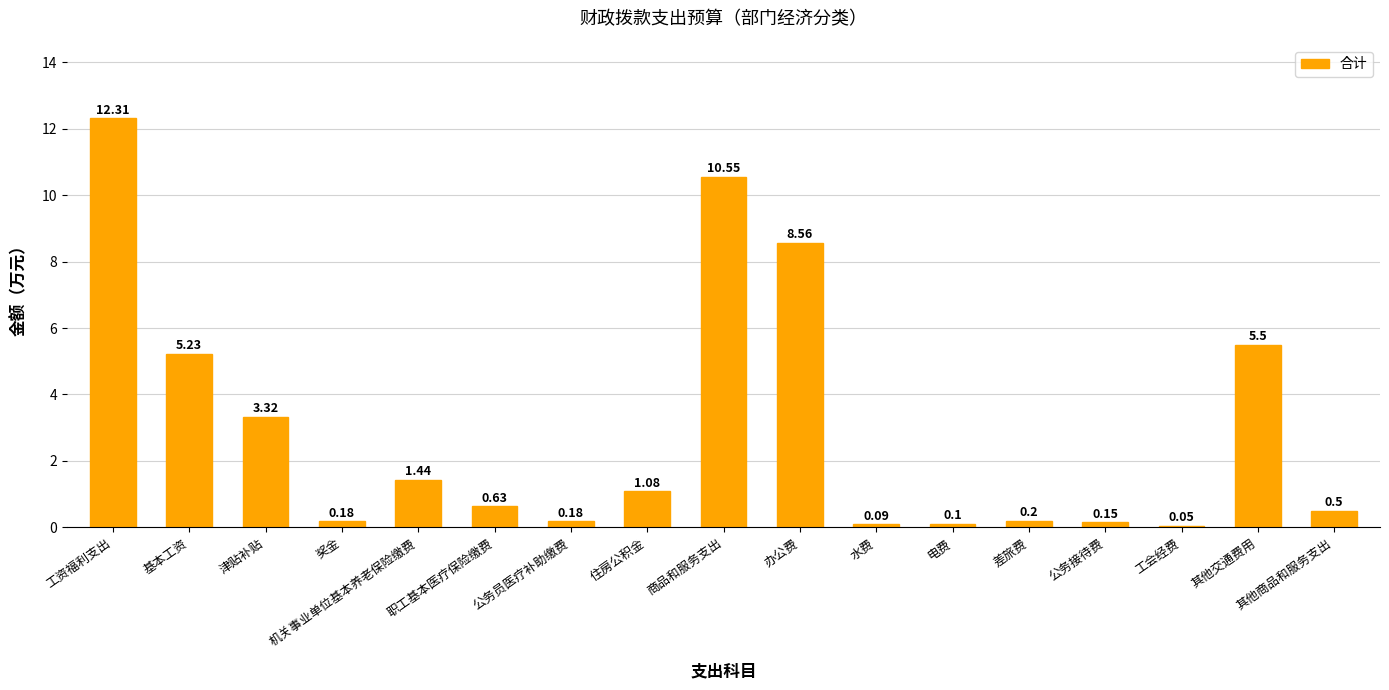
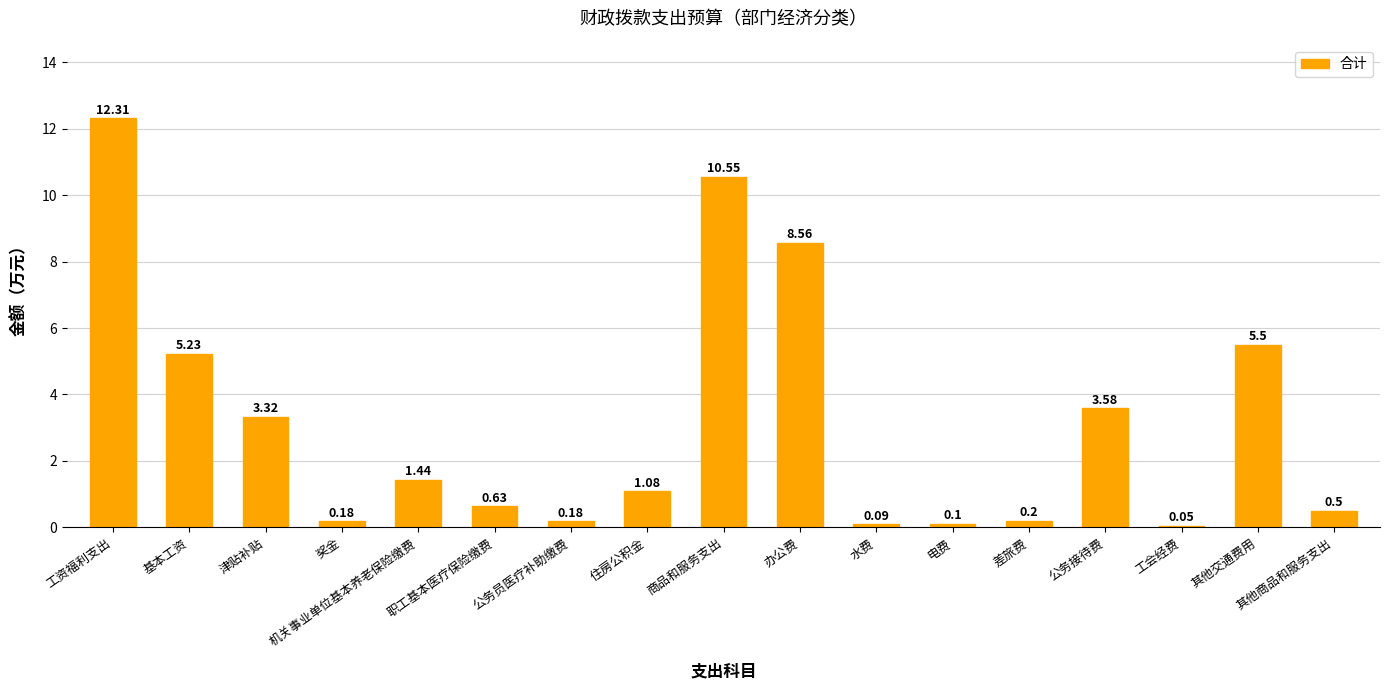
  {
    "工资福利支出": 12.31,
    "基本工资": 5.23,
    "津贴补贴": 3.32,
    "奖金": 0.18,
    "机关事业单位基本养老保险缴费": 1.44,
    "职工基本医疗保险缴费": 0.63,
    "公务员医疗补助缴费": 0.18,
    "住房公积金": 1.08,
    "商品和服务支出": 10.55,
    "办公费": 8.56,
    "水费": 0.09,
    "电费": 0.1,
    "差旅费": 0.2,
-   "公务接待费": 0.15,
+   "公务接待费": 3.58,
    "工会经费": 0.05,
    "其他交通费用": 5.5,
    "其他商品和服务支出": 0.5
  }
